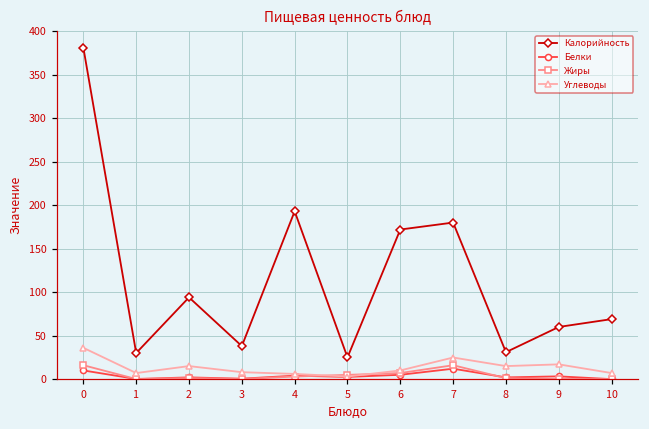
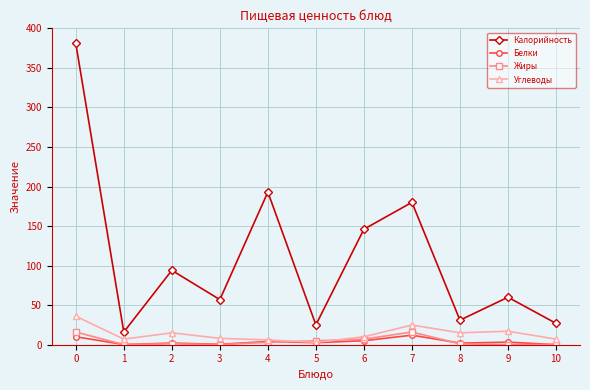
  {
    "Калорийность": {
      "0": 380,
-     "1": 30,
+     "1": 20,
      "2": 90,
-     "3": 40,
+     "3": 60,
      "4": 190,
      "5": 30,
-     "6": 170,
+     "6": 150,
      "7": 180,
      "8": 30,
      "9": 60,
-     "10": 70
+     "10": 30
    },
    "Белки": {
      "0": 10,
      "7": 10,
      "9": 0
    }
  }
